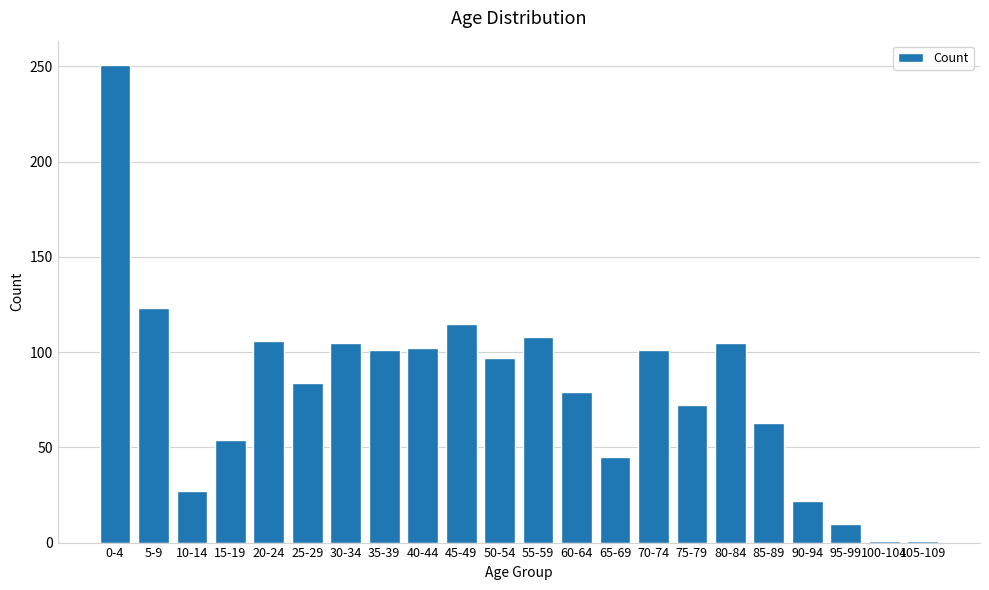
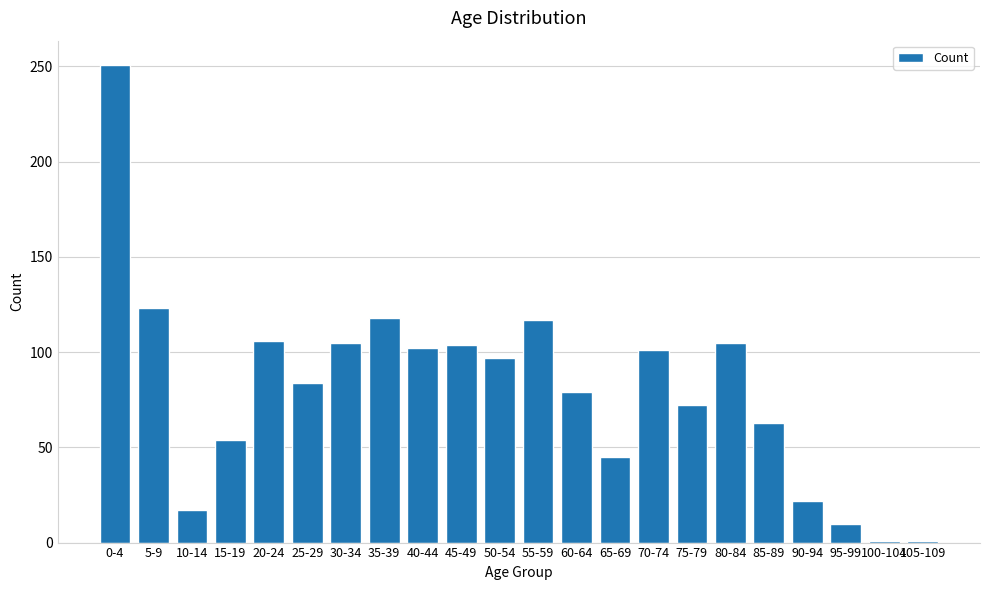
  {
    "0-4": 251,
    "5-9": 123,
-   "10-14": 27,
+   "10-14": 17,
    "15-19": 54,
    "20-24": 106,
    "25-29": 84,
    "30-34": 105,
-   "35-39": 101,
+   "35-39": 118,
    "40-44": 102,
-   "45-49": 115,
+   "45-49": 104,
    "50-54": 97,
-   "55-59": 108,
+   "55-59": 117,
    "60-64": 79,
    "65-69": 45,
    "70-74": 101,
    "75-79": 72,
    "80-84": 105,
    "85-89": 63,
    "90-94": 22,
    "95-99": 10
  }
